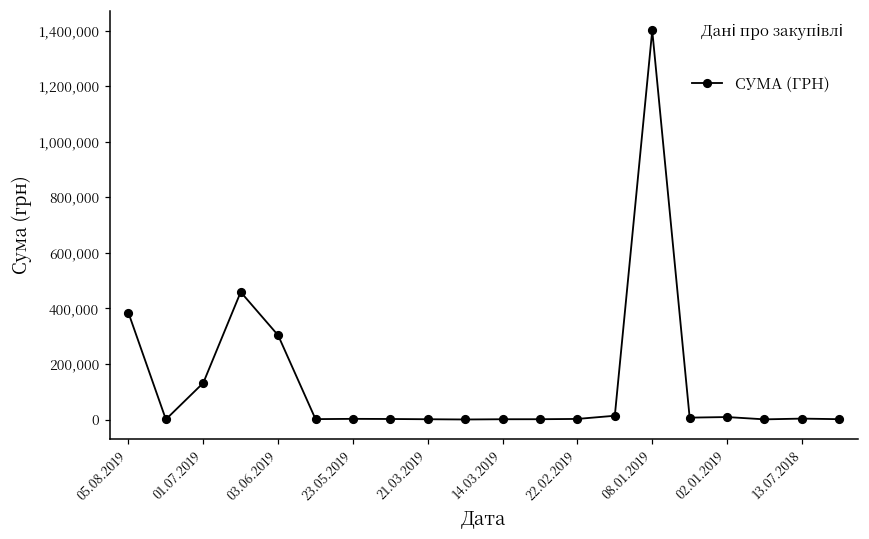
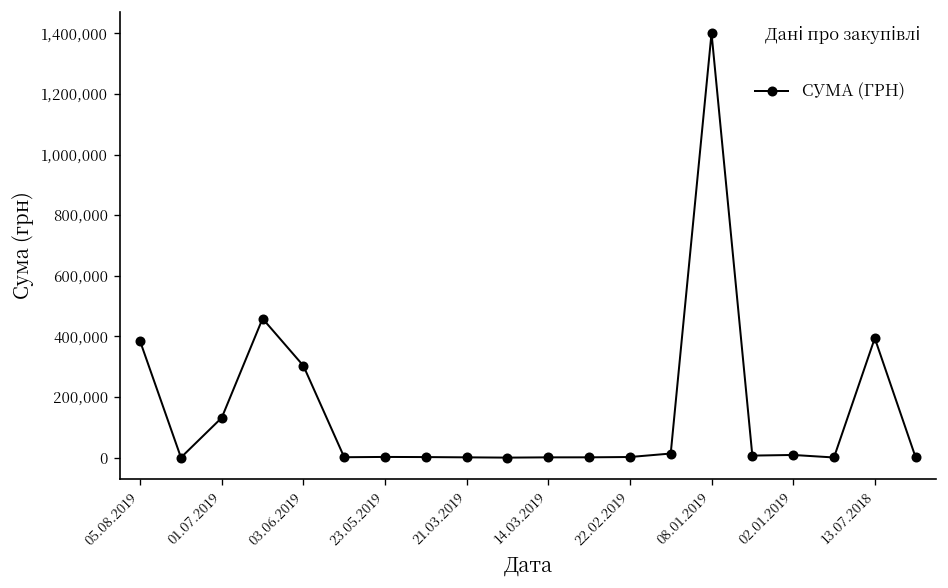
  {
    "05.08.2019": "380,000",
    "01.07.2019": "130,000",
    "23.05.2019": "0",
    "14.03.2019": "0",
    "22.02.2019": "0",
    "08.01.2019": "1,400,000",
-   "13.07.2018": "0"
+   "13.07.2018": "390,000"
  }
